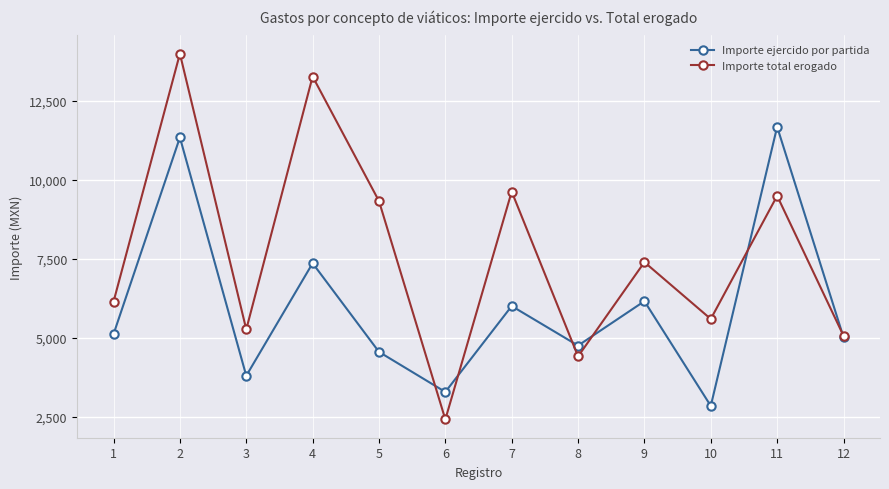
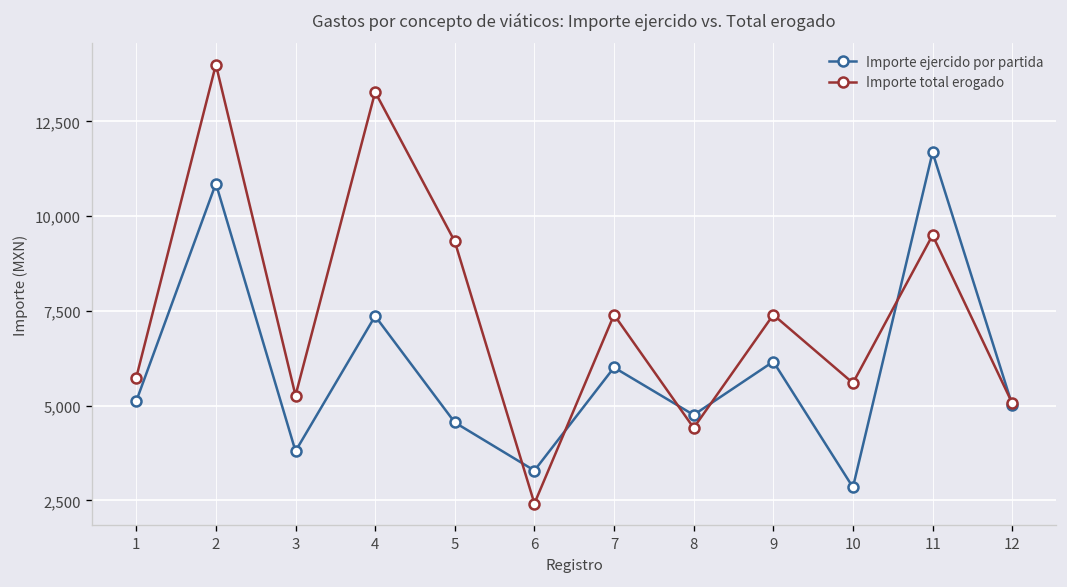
  {
    "Importe ejercido por partida": {
      "1": "5,100",
-     "2": "11,300",
+     "2": "10,900",
      "3": "3,800",
      "4": "7,400",
      "5": "4,600",
      "6": "3,300",
      "7": "6,000",
      "8": "4,800",
      "9": "6,200",
      "10": "2,800",
      "11": "11,700"
    },
    "Importe total erogado": {
-     "1": "6,200",
+     "1": "5,700",
      "2": "14,000",
      "3": "5,300",
      "4": "13,300",
      "5": "9,300",
      "6": "2,400",
-     "7": "9,600",
+     "7": "7,400",
      "8": "4,400",
      "9": "7,400",
      "10": "5,600",
      "11": "9,500"
    }
  }
